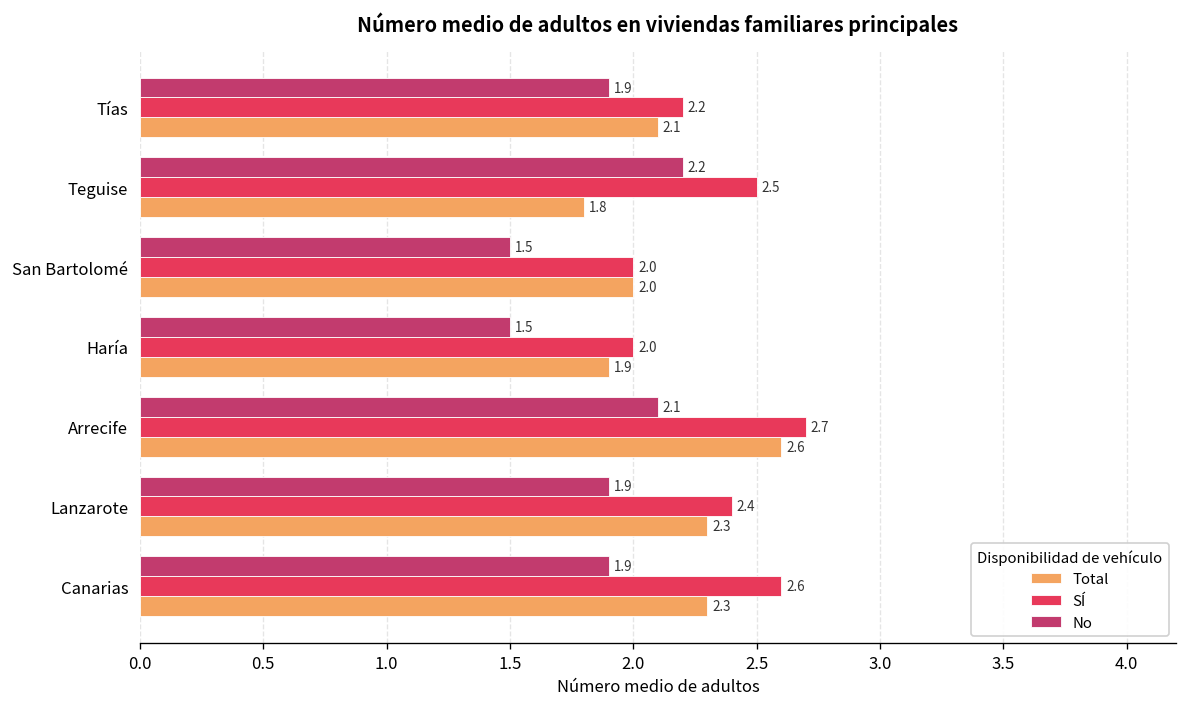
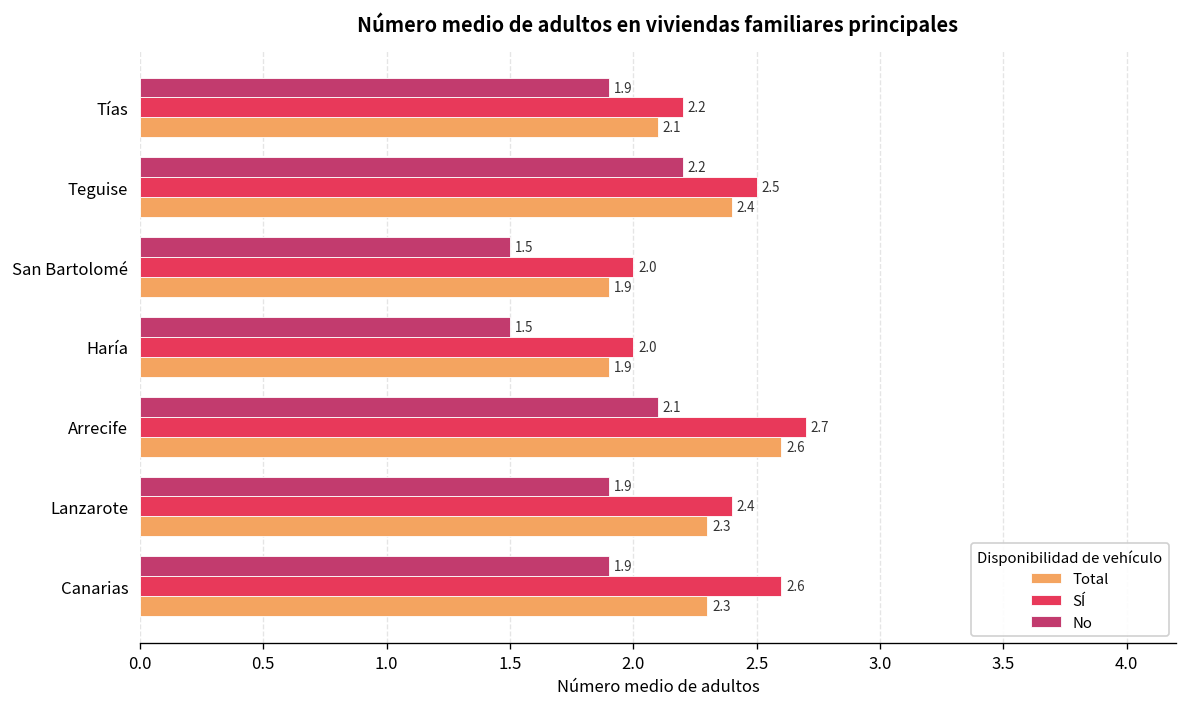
  {
    "Total": {
      "Tías": 2.1,
-     "Teguise": 1.8,
-     "San Bartolomé": 2.0,
+     "Teguise": 2.4,
+     "San Bartolomé": 1.9,
      "Haría": 1.9,
      "Arrecife": 2.6,
      "Lanzarote": 2.3,
      "Canarias": 2.3
    }
  }
